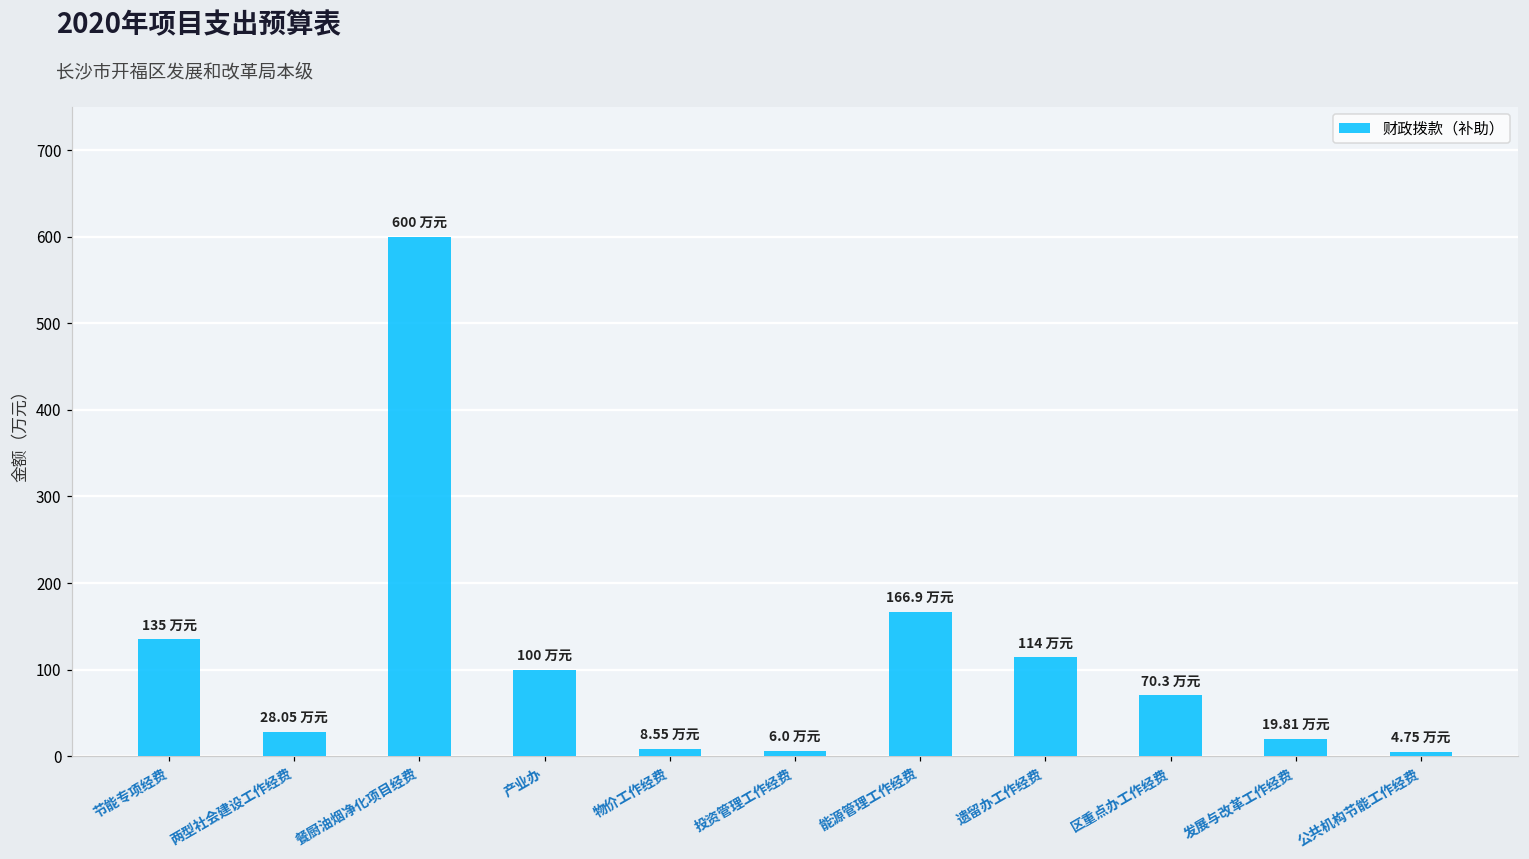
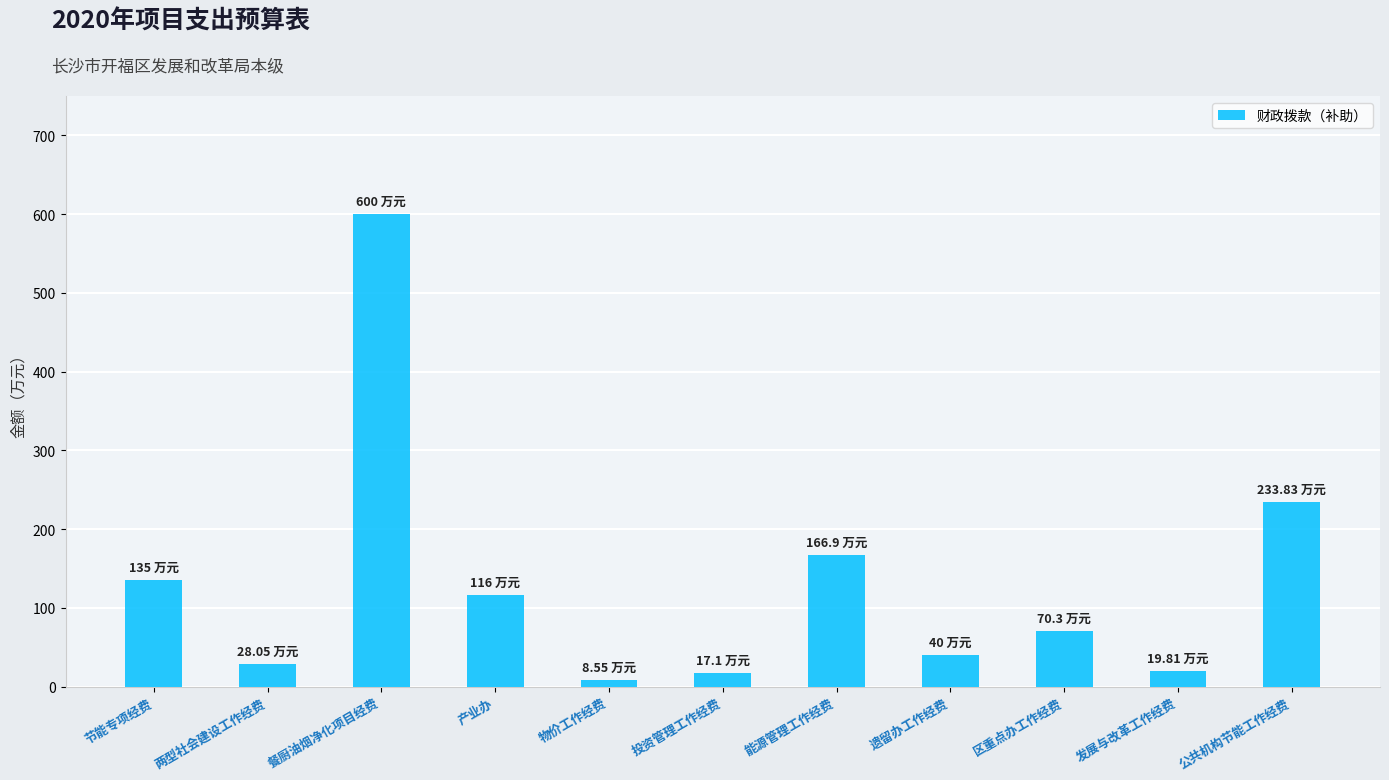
  {
    "节能专项经费": 135,
    "两型社会建设工作经费": 28.05,
    "餐厨油烟净化项目经费": 600,
-   "产业办": 100,
+   "产业办": 116,
    "物价工作经费": 8.55,
-   "投资管理工作经费": 6.0,
+   "投资管理工作经费": 17.1,
    "能源管理工作经费": 166.9,
-   "遗留办工作经费": 114,
+   "遗留办工作经费": 40,
    "区重点办工作经费": 70.3,
    "发展与改革工作经费": 19.81,
-   "公共机构节能工作经费": 4.75
+   "公共机构节能工作经费": 233.83
  }
